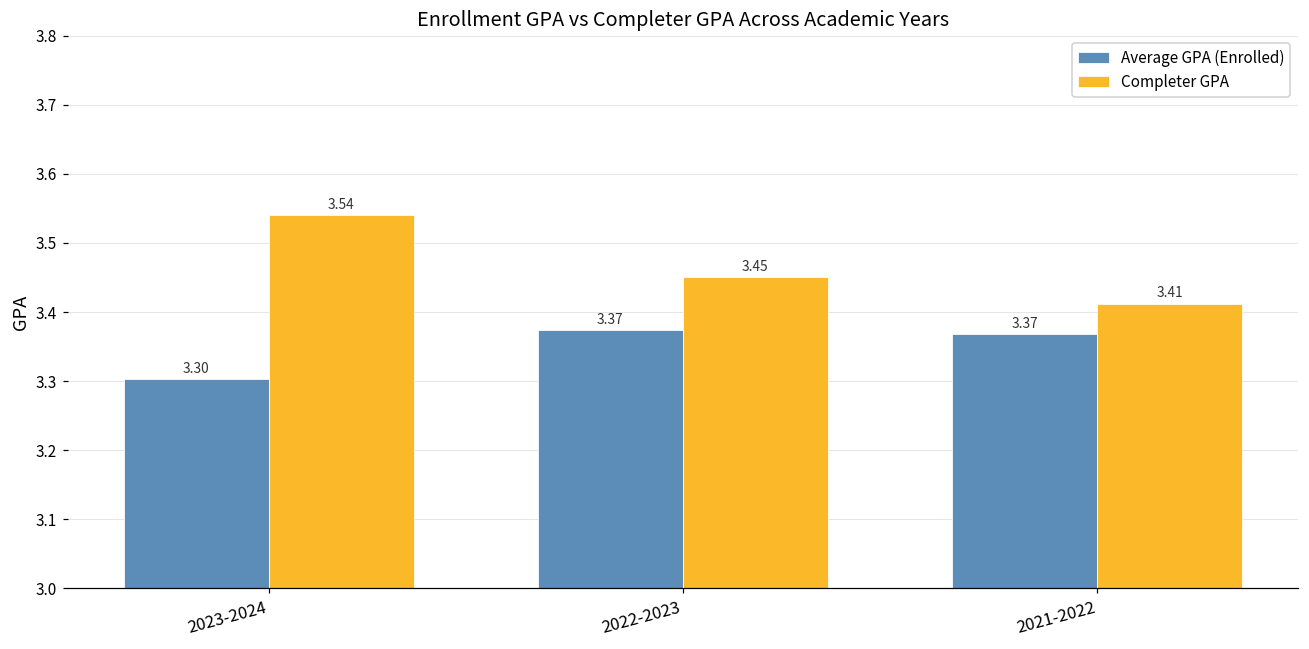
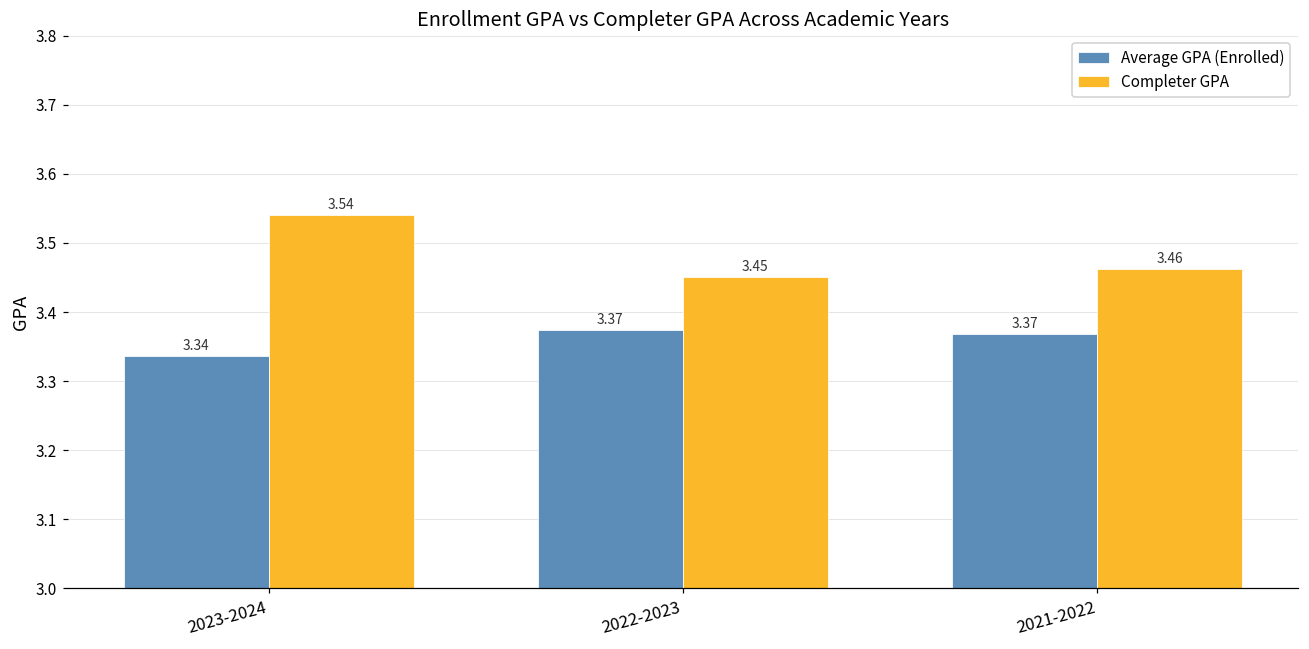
  {
    "Average GPA (Enrolled)": {
-     "2023-2024": 3.30,
+     "2023-2024": 3.34,
      "2022-2023": 3.37,
      "2021-2022": 3.37
    },
    "Completer GPA": {
      "2023-2024": 3.54,
      "2022-2023": 3.45,
-     "2021-2022": 3.41
+     "2021-2022": 3.46
    }
  }
